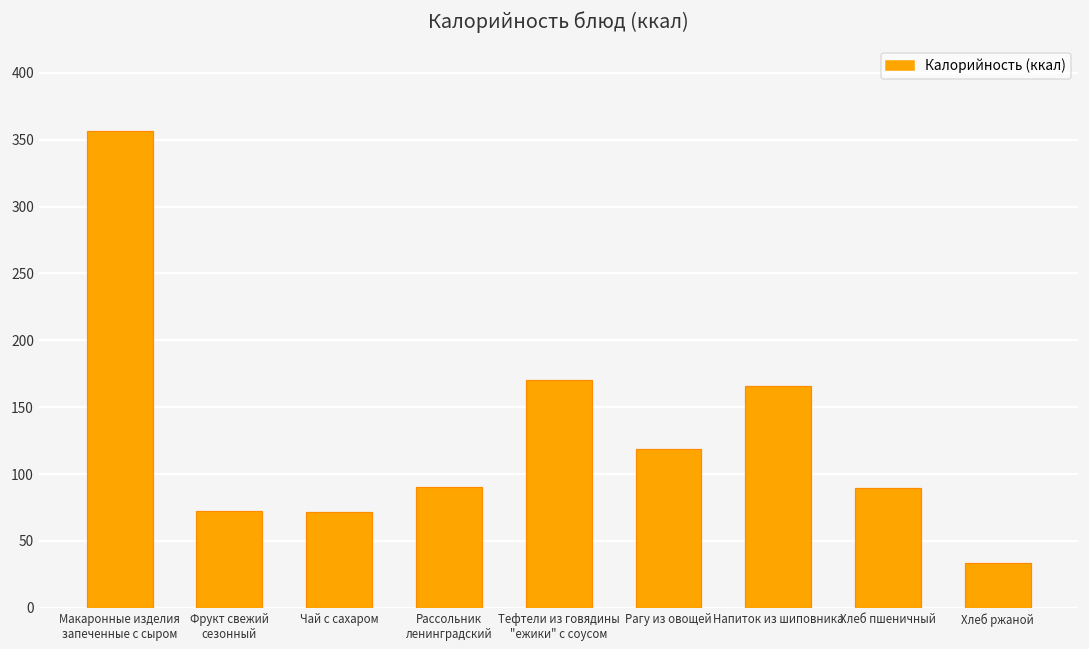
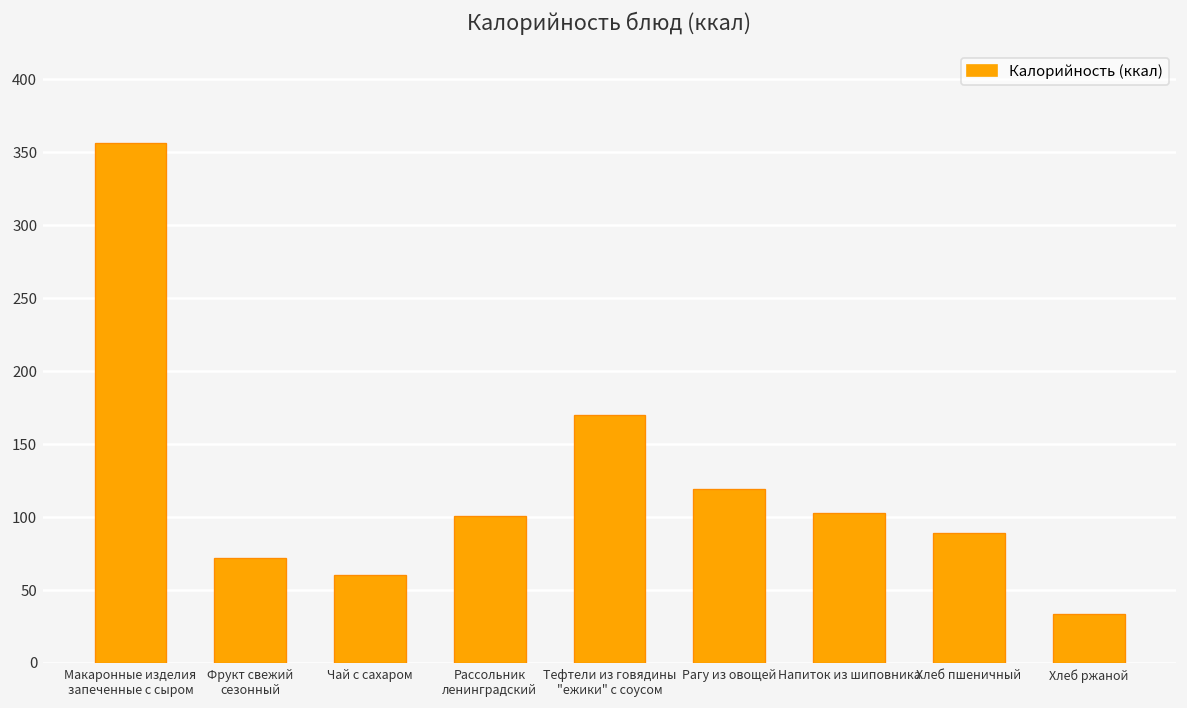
  {
    "Макаронные изделия запеченные с сыром": 356,
    "Фрукт свежий сезонный": 72,
-   "Чай с сахаром": 72,
-   "Рассольник ленинградский": 90,
+   "Чай с сахаром": 60,
+   "Рассольник ленинградский": 101,
    "Тефтели из говядины \"ежики\" с соусом": 170,
    "Рагу из овощей": 119,
-   "Напиток из шиповника": 166,
+   "Напиток из шиповника": 103,
    "Хлеб пшеничный": 89,
    "Хлеб ржаной": 33
  }
